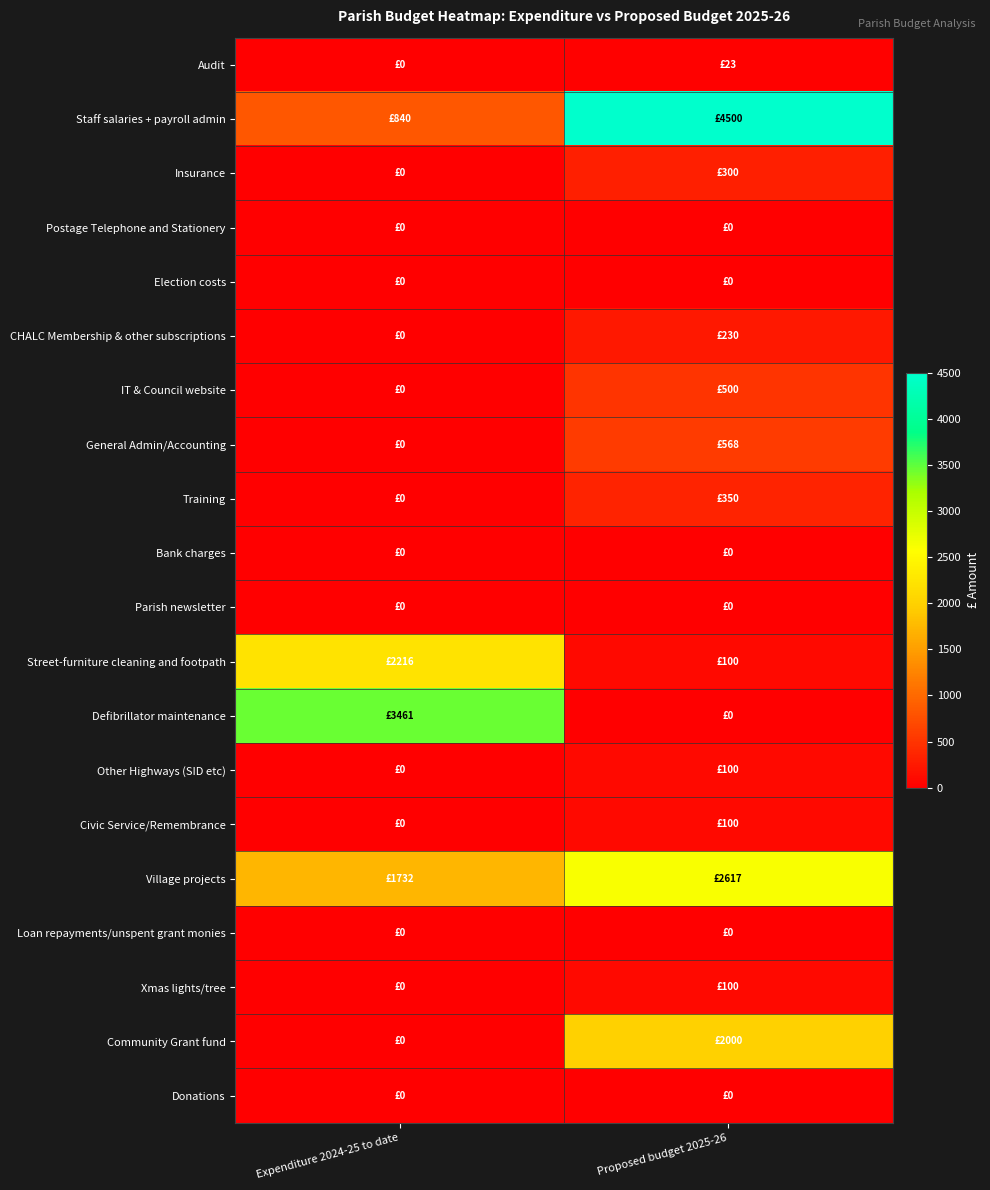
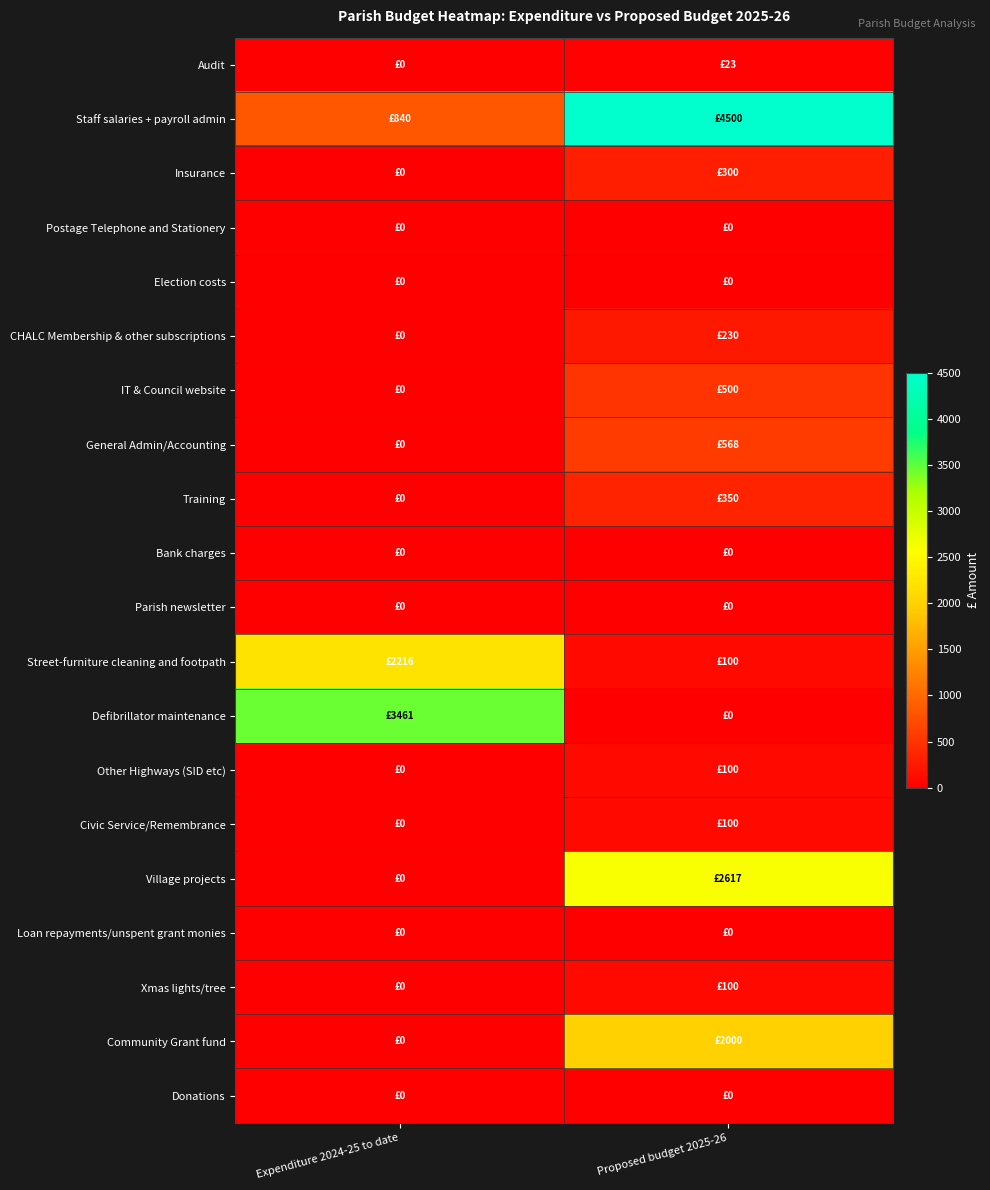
  {
    "Audit": {
      "Expenditure 2024-25 to date": "£0",
      "Proposed budget 2025-26": "£23"
    },
    "Staff salaries + payroll admin": {
      "Expenditure 2024-25 to date": "£840",
      "Proposed budget 2025-26": "£4500"
    },
    "Insurance": {
      "Expenditure 2024-25 to date": "£0",
      "Proposed budget 2025-26": "£300"
    },
    "Postage Telephone and Stationery": {
      "Expenditure 2024-25 to date": "£0",
      "Proposed budget 2025-26": "£0"
    },
    "Election costs": {
      "Expenditure 2024-25 to date": "£0",
      "Proposed budget 2025-26": "£0"
    },
    "CHALC Membership & other subscriptions": {
      "Expenditure 2024-25 to date": "£0",
      "Proposed budget 2025-26": "£230"
    },
    "IT & Council website": {
      "Expenditure 2024-25 to date": "£0",
      "Proposed budget 2025-26": "£500"
    },
    "General Admin/Accounting": {
      "Expenditure 2024-25 to date": "£0",
      "Proposed budget 2025-26": "£568"
    },
    "Training": {
      "Expenditure 2024-25 to date": "£0",
      "Proposed budget 2025-26": "£350"
    },
    "Bank charges": {
      "Expenditure 2024-25 to date": "£0",
      "Proposed budget 2025-26": "£0"
    },
    "Parish newsletter": {
      "Expenditure 2024-25 to date": "£0",
      "Proposed budget 2025-26": "£0"
    },
    "Street-furniture cleaning and footpath": {
      "Expenditure 2024-25 to date": "£2216",
      "Proposed budget 2025-26": "£100"
    },
    "Defibrillator maintenance": {
      "Expenditure 2024-25 to date": "£3461",
      "Proposed budget 2025-26": "£0"
    },
    "Other Highways (SID etc)": {
      "Expenditure 2024-25 to date": "£0",
      "Proposed budget 2025-26": "£100"
    },
    "Civic Service/Remembrance": {
      "Expenditure 2024-25 to date": "£0",
      "Proposed budget 2025-26": "£100"
    },
    "Village projects": {
-     "Expenditure 2024-25 to date": "£1732",
+     "Expenditure 2024-25 to date": "£0",
      "Proposed budget 2025-26": "£2617"
    },
    "Loan repayments/unspent grant monies": {
      "Expenditure 2024-25 to date": "£0",
      "Proposed budget 2025-26": "£0"
    },
    "Xmas lights/tree": {
      "Expenditure 2024-25 to date": "£0",
      "Proposed budget 2025-26": "£100"
    },
    "Community Grant fund": {
      "Expenditure 2024-25 to date": "£0",
      "Proposed budget 2025-26": "£2000"
    },
    "Donations": {
      "Expenditure 2024-25 to date": "£0",
      "Proposed budget 2025-26": "£0"
    }
  }
